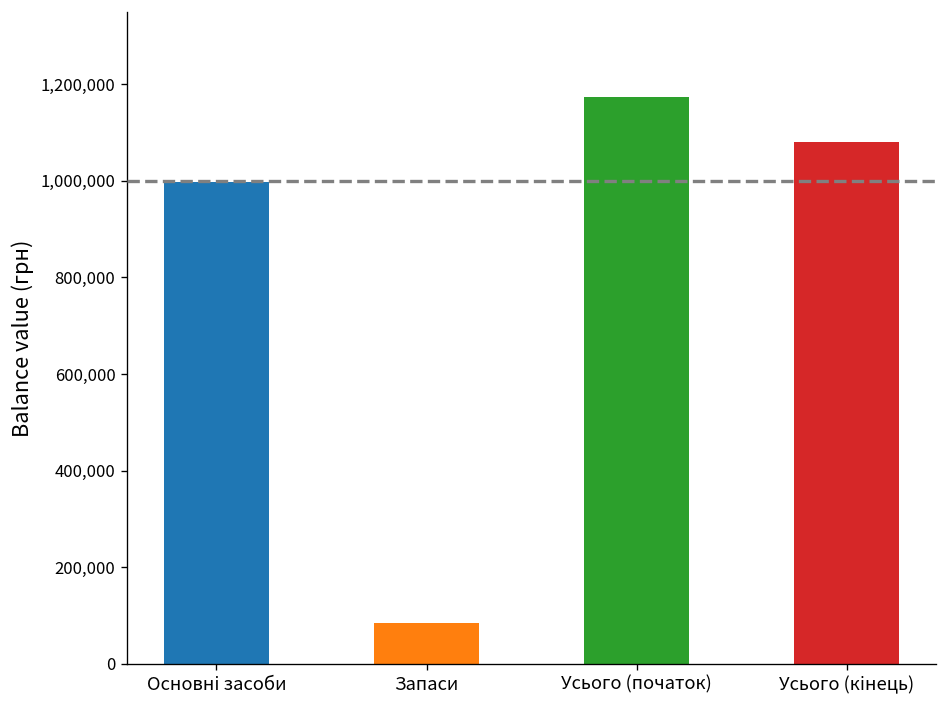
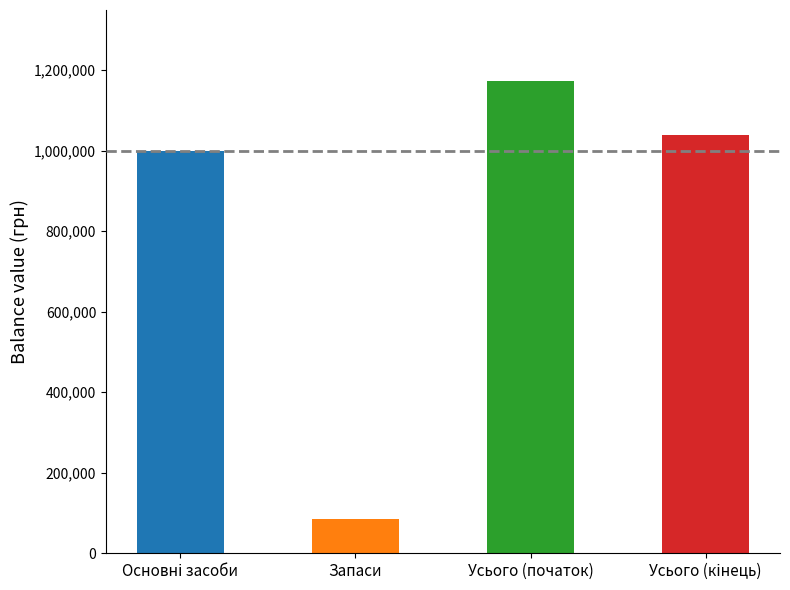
  {
    "Основні засоби": "1,000,000",
    "Запаси": "80,000",
    "Усього (початок)": "1,170,000",
-   "Усього (кінець)": "1,080,000"
+   "Усього (кінець)": "1,040,000"
  }
